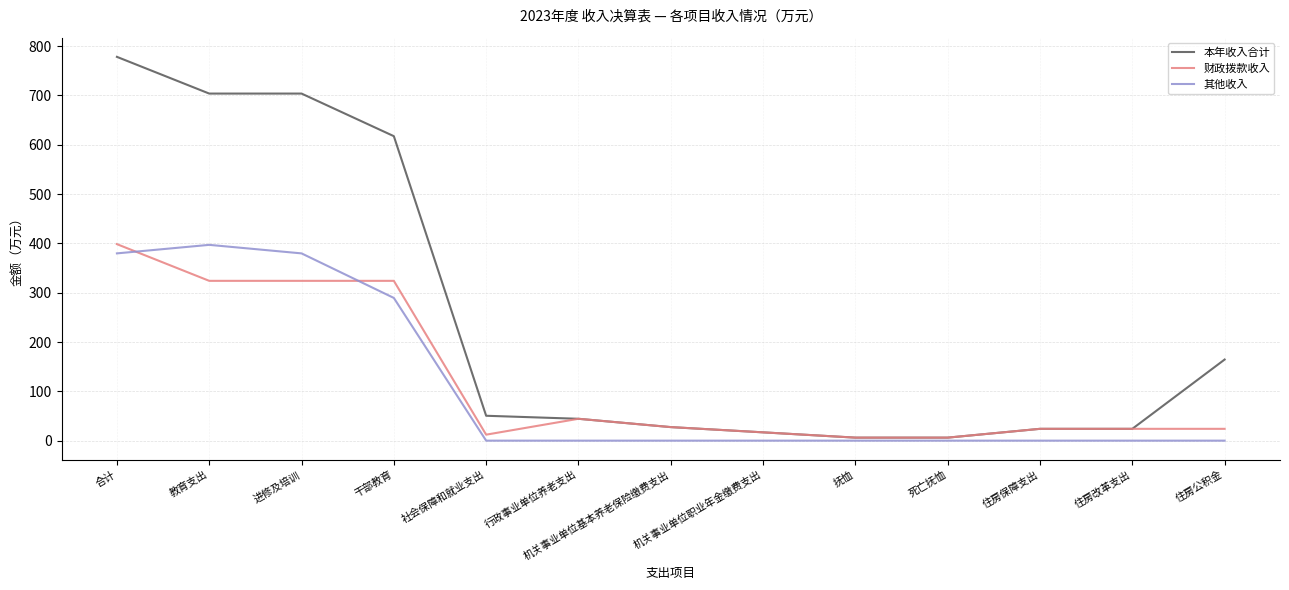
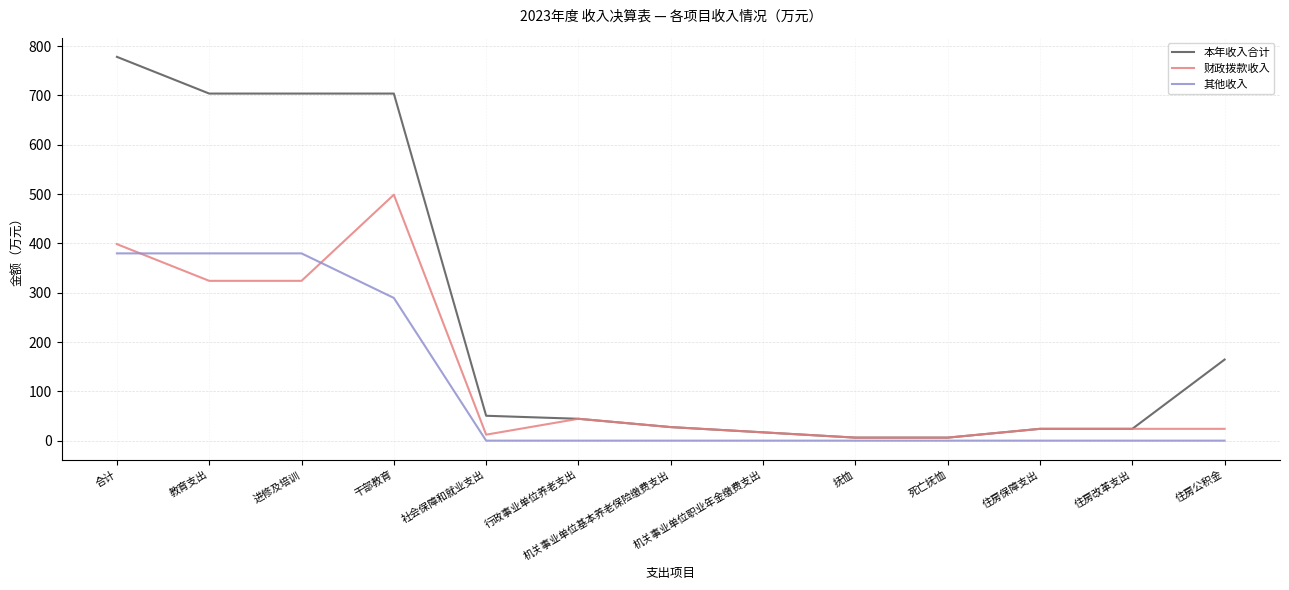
  {
    "本年收入合计": {
      "合计": 780,
      "教育支出": 700,
      "进修及培训": 700,
-     "干部教育": 620,
+     "干部教育": 700,
      "社会保障和就业支出": 50,
      "住房公积金": 160
    },
    "财政拨款收入": {
      "合计": 400,
      "教育支出": 320,
      "进修及培训": 320,
-     "干部教育": 320,
+     "干部教育": 500,
      "社会保障和就业支出": 10,
      "住房公积金": 20
    },
    "其他收入": {
      "合计": 380,
-     "教育支出": 400,
+     "教育支出": 380,
      "进修及培训": 380,
      "干部教育": 290,
      "社会保障和就业支出": 0,
      "行政事业单位养老支出": 0,
      "机关事业单位基本养老保险缴费支出": 0,
      "机关事业单位职业年金缴费支出": 0,
      "抚恤": 0,
      "死亡抚恤": 0,
      "住房保障支出": 0,
      "住房改革支出": 0,
      "住房公积金": 0
    }
  }
